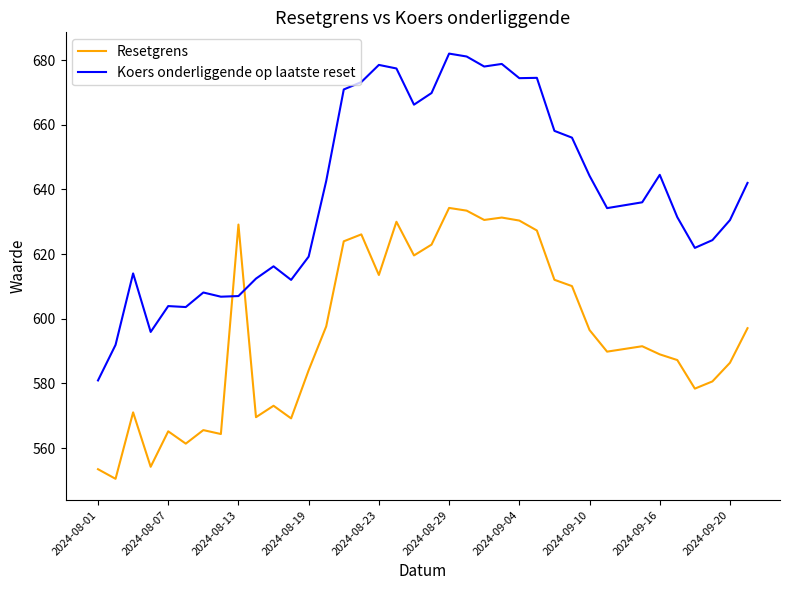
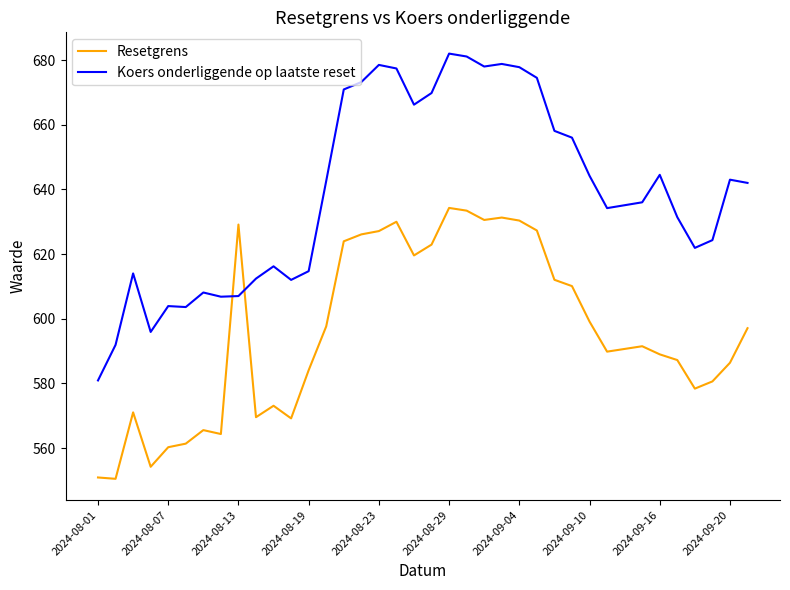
  {
    "Resetgrens": {
-     "2024-08-01": 553,
-     "2024-08-07": 565,
+     "2024-08-01": 551,
+     "2024-08-07": 560,
      "2024-08-13": 629,
      "2024-08-19": 584,
-     "2024-08-23": 614,
+     "2024-08-23": 627,
      "2024-08-29": 634,
      "2024-09-04": 630,
-     "2024-09-10": 596,
+     "2024-09-10": 599,
      "2024-09-16": 589,
      "2024-09-20": 586
    },
    "Koers onderliggende op laatste reset": {
      "2024-08-01": 581,
      "2024-08-07": 604,
      "2024-08-13": 607,
-     "2024-08-19": 619,
+     "2024-08-19": 615,
      "2024-08-23": 679,
      "2024-08-29": 682,
-     "2024-09-04": 674,
+     "2024-09-04": 678,
      "2024-09-10": 644,
      "2024-09-16": 645,
-     "2024-09-20": 631
+     "2024-09-20": 643
    }
  }
